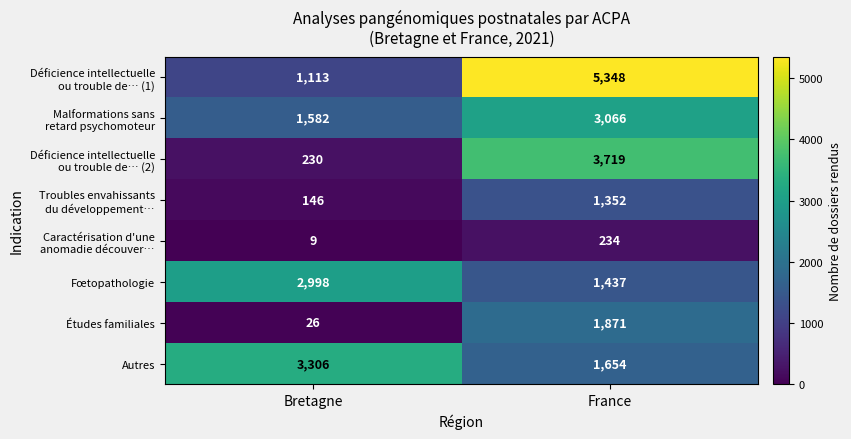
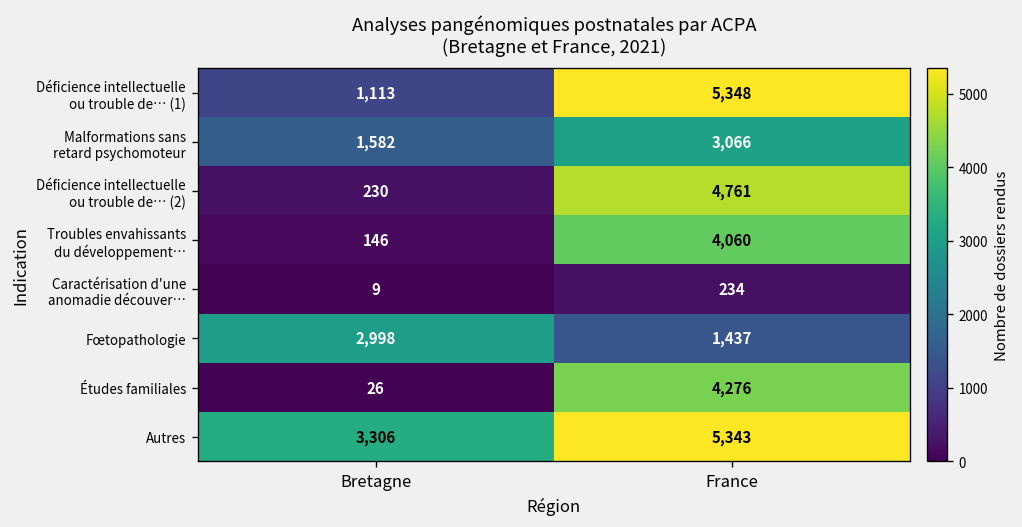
  {
    "Déficience intellectuelle ou trouble de… (1)": {
      "Bretagne": "1,113",
      "France": "5,348"
    },
    "Malformations sans retard psychomoteur": {
      "Bretagne": "1,582",
      "France": "3,066"
    },
    "Déficience intellectuelle ou trouble de… (2)": {
      "Bretagne": "230",
-     "France": "3,719"
+     "France": "4,761"
    },
    "Troubles envahissants du développement…": {
      "Bretagne": "146",
-     "France": "1,352"
+     "France": "4,060"
    },
    "Caractérisation d'une anomadie découver…": {
      "Bretagne": "9",
      "France": "234"
    },
    "Fœtopathologie": {
      "Bretagne": "2,998",
      "France": "1,437"
    },
    "Études familiales": {
      "Bretagne": "26",
-     "France": "1,871"
+     "France": "4,276"
    },
    "Autres": {
      "Bretagne": "3,306",
-     "France": "1,654"
+     "France": "5,343"
    }
  }
